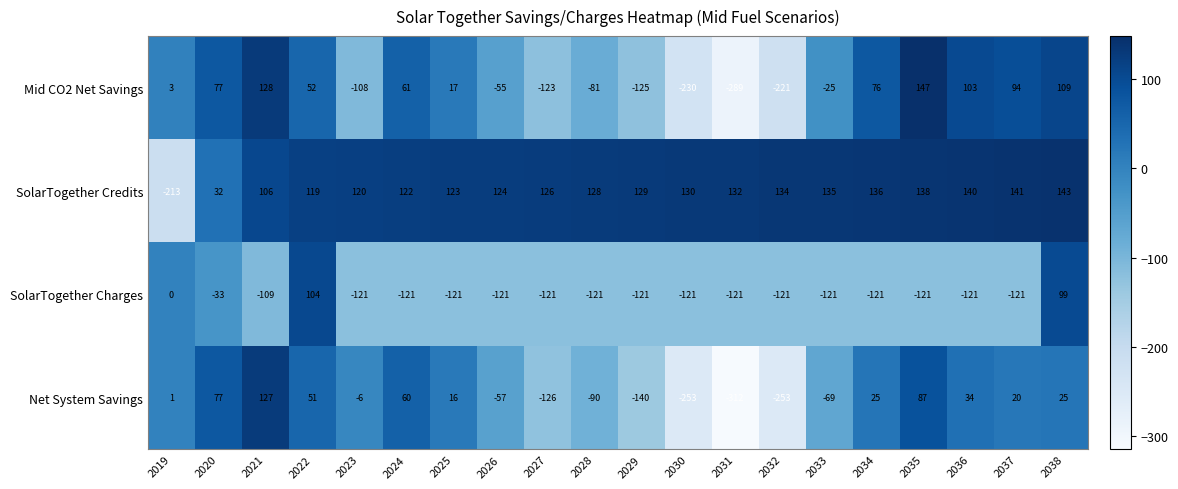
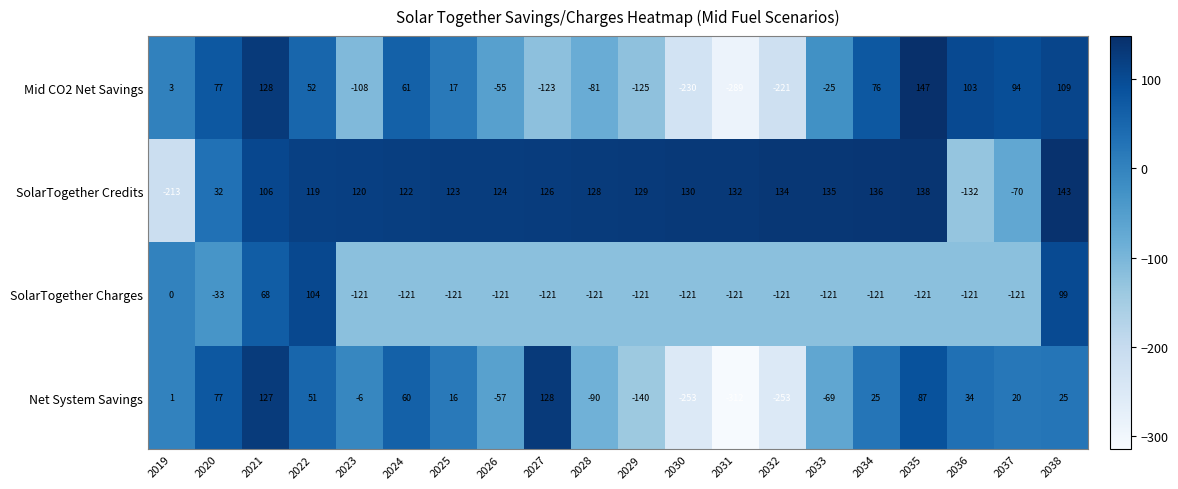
  {
    "Mid CO2 Net Savings": {
      "2019": 3,
      "2020": 77,
      "2021": 128,
      "2022": 52,
      "2023": -108,
      "2024": 61,
      "2025": 17,
      "2026": -55,
      "2027": -123,
      "2028": -81,
      "2029": -125,
      "2032": -221,
      "2033": -25,
      "2034": 76,
      "2035": 147,
      "2036": 103,
      "2037": 94,
      "2038": 109
    },
    "SolarTogether Credits": {
      "2019": -213,
      "2020": 32,
      "2021": 106,
      "2022": 119,
      "2023": 120,
      "2024": 122,
      "2025": 123,
      "2026": 124,
      "2027": 126,
      "2028": 128,
      "2029": 129,
      "2030": 130,
      "2031": 132,
      "2032": 134,
      "2033": 135,
      "2034": 136,
      "2035": 138,
-     "2036": 140,
-     "2037": 141,
+     "2036": -132,
+     "2037": -70,
      "2038": 143
    },
    "SolarTogether Charges": {
      "2019": 0,
      "2020": -33,
-     "2021": -109,
+     "2021": 68,
      "2022": 104,
      "2023": -121,
      "2024": -121,
      "2025": -121,
      "2026": -121,
      "2027": -121,
      "2028": -121,
      "2029": -121,
      "2030": -121,
      "2031": -121,
      "2032": -121,
      "2033": -121,
      "2034": -121,
      "2035": -121,
      "2036": -121,
      "2037": -121,
      "2038": 99
    },
    "Net System Savings": {
      "2019": 1,
      "2020": 77,
      "2021": 127,
      "2022": 51,
      "2023": -6,
      "2024": 60,
      "2025": 16,
      "2026": -57,
-     "2027": -126,
+     "2027": 128,
      "2028": -90,
      "2029": -140,
      "2033": -69,
      "2034": 25,
      "2035": 87,
      "2036": 34,
      "2037": 20,
      "2038": 25
    }
  }
